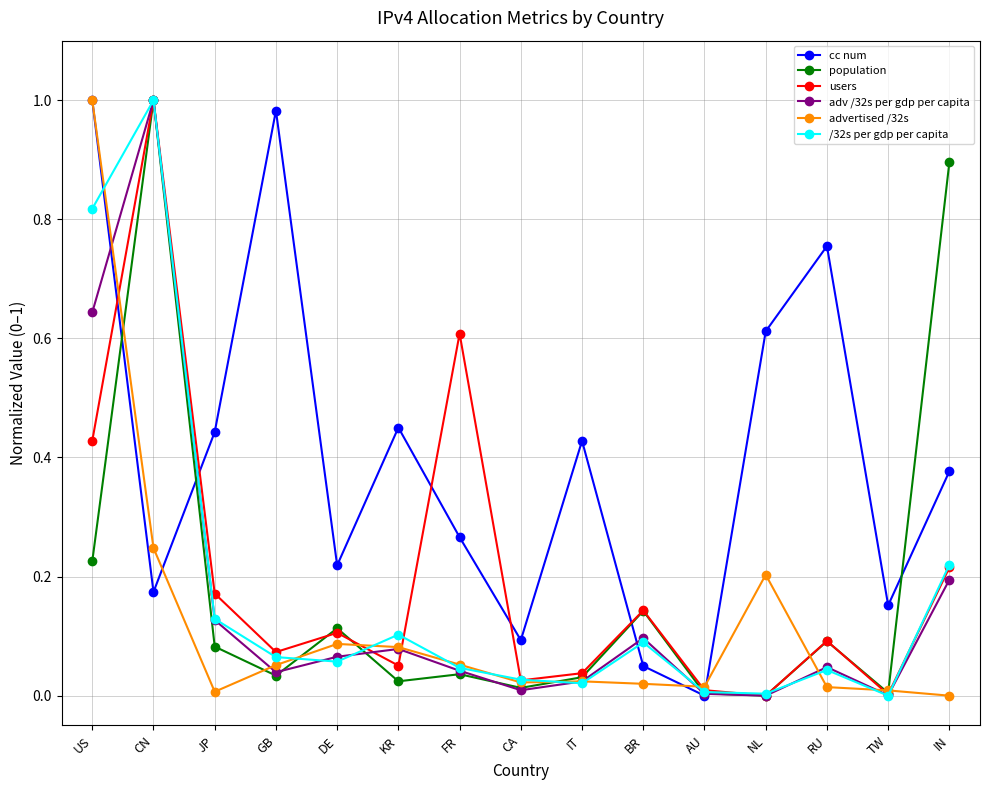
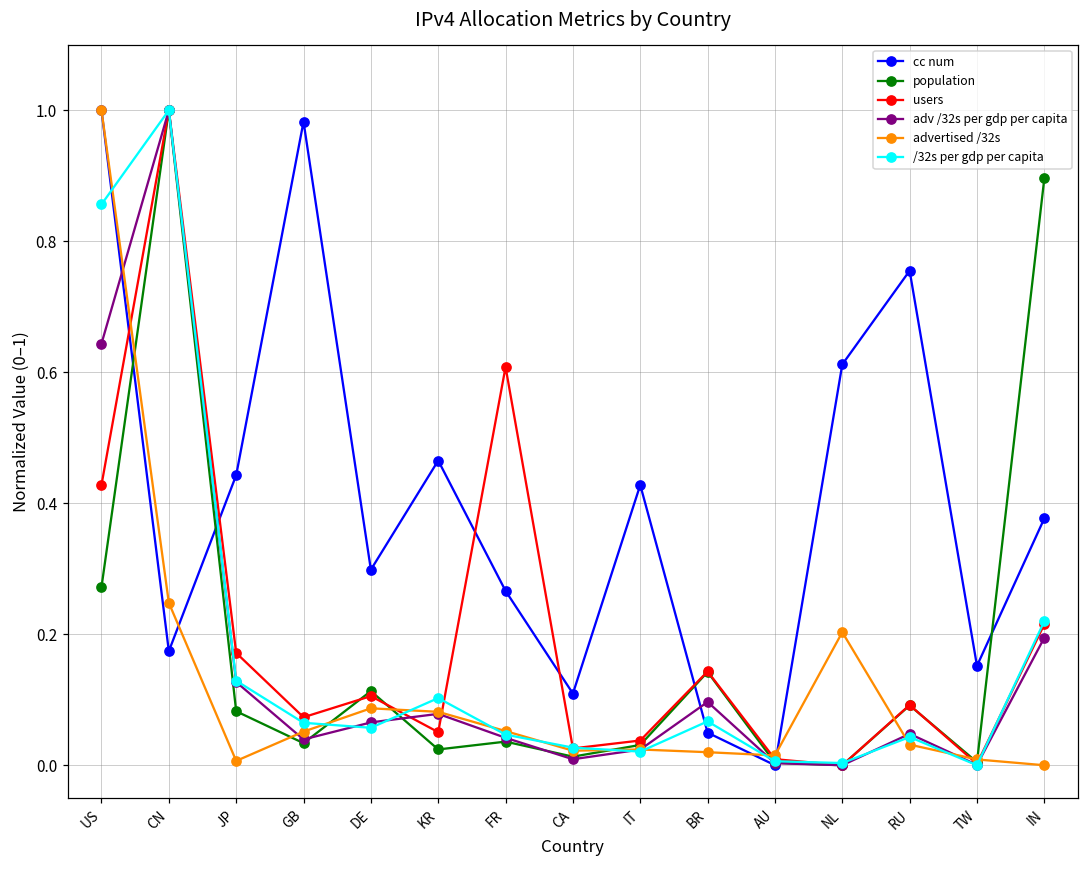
  {
    "cc num": {
      "CN": 0.17,
      "JP": 0.44,
      "GB": 0.98,
-     "DE": 0.22,
-     "KR": 0.45,
+     "DE": 0.30,
+     "KR": 0.47,
      "FR": 0.27,
-     "CA": 0.09,
+     "CA": 0.11,
      "IT": 0.43,
      "BR": 0.05,
      "NL": 0.61,
      "RU": 0.75,
      "TW": 0.15,
      "IN": 0.38
    },
    "population": {
-     "US": 0.23,
+     "US": 0.27,
      "JP": 0.08,
      "GB": 0.03,
      "DE": 0.11,
      "KR": 0.02,
      "FR": 0.04,
      "IT": 0.03,
      "IN": 0.90
    },
    "users": {
      "US": 0.43,
      "JP": 0.17,
      "GB": 0.07,
      "DE": 0.11,
      "KR": 0.05,
      "FR": 0.61,
      "IT": 0.04,
      "IN": 0.22
    },
    "adv /32s per gdp per capita": {
      "US": 0.64,
      "GB": 0.04,
      "DE": 0.07,
      "FR": 0.04,
      "BR": 0.10,
      "RU": 0.05,
      "IN": 0.19
    },
    "advertised /32s": {
      "CN": 0.25,
      "JP": 0.01,
      "GB": 0.05,
      "DE": 0.09,
      "FR": 0.05,
      "BR": 0.02,
      "AU": 0.01,
      "NL": 0.20,
-     "RU": 0.01,
+     "RU": 0.03,
      "IN": 0.00
    },
    "/32s per gdp per capita": {
-     "US": 0.82,
+     "US": 0.86,
      "GB": 0.06,
      "DE": 0.06,
      "KR": 0.10,
      "FR": 0.05,
-     "BR": 0.09,
+     "BR": 0.07,
      "RU": 0.04,
      "IN": 0.22
    }
  }
